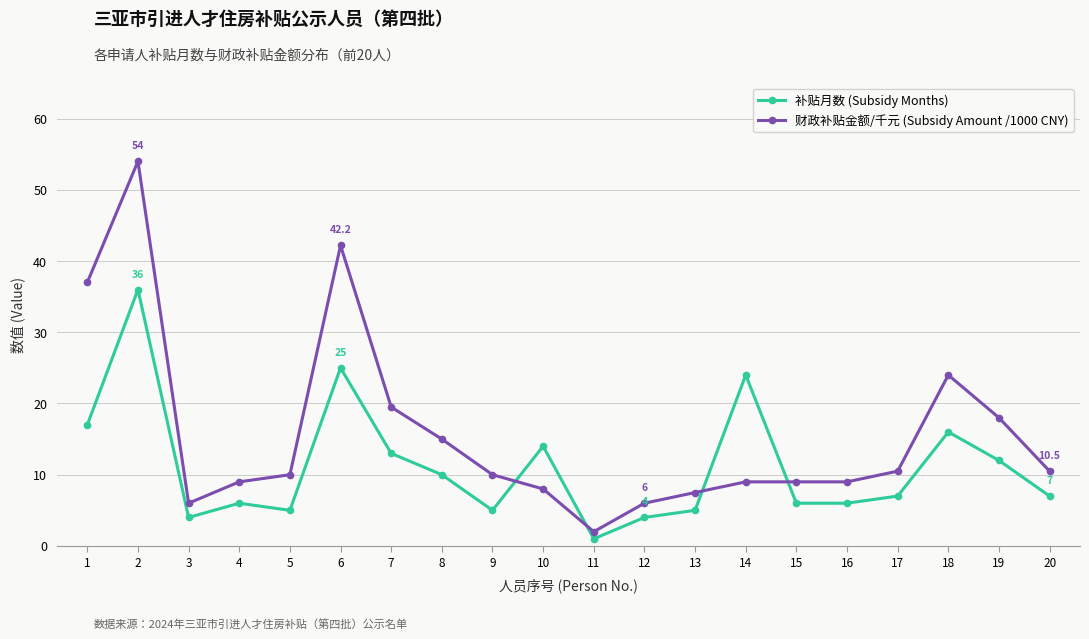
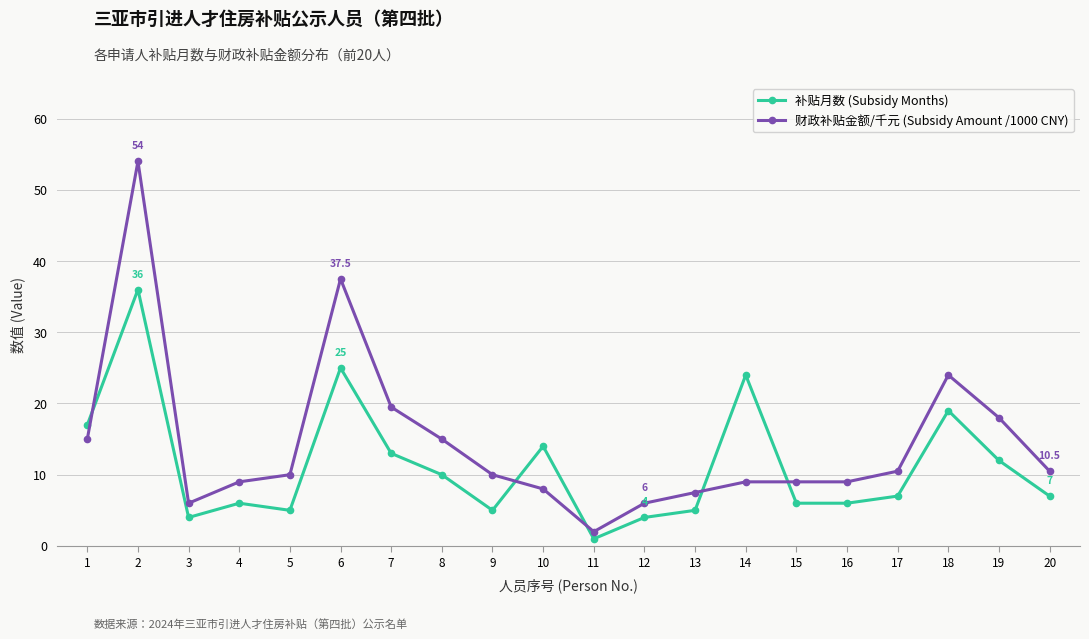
  {
    "补贴月数 (Subsidy Months)": {
      "1": 17,
      "3": 4,
      "4": 6,
      "5": 5,
      "7": 13,
      "8": 10,
      "9": 5,
      "10": 14,
      "11": 1,
      "13": 5,
      "14": 24,
      "15": 6,
      "16": 6,
      "17": 7,
-     "18": 16,
+     "18": 19,
      "19": 12
    },
    "财政补贴金额/千元 (Subsidy Amount /1000 CNY)": {
-     "1": 37,
+     "1": 15,
      "2": 54,
-     "6": 42.2,
+     "6": 37.5,
      "12": 6,
      "20": 10.5
    }
  }
